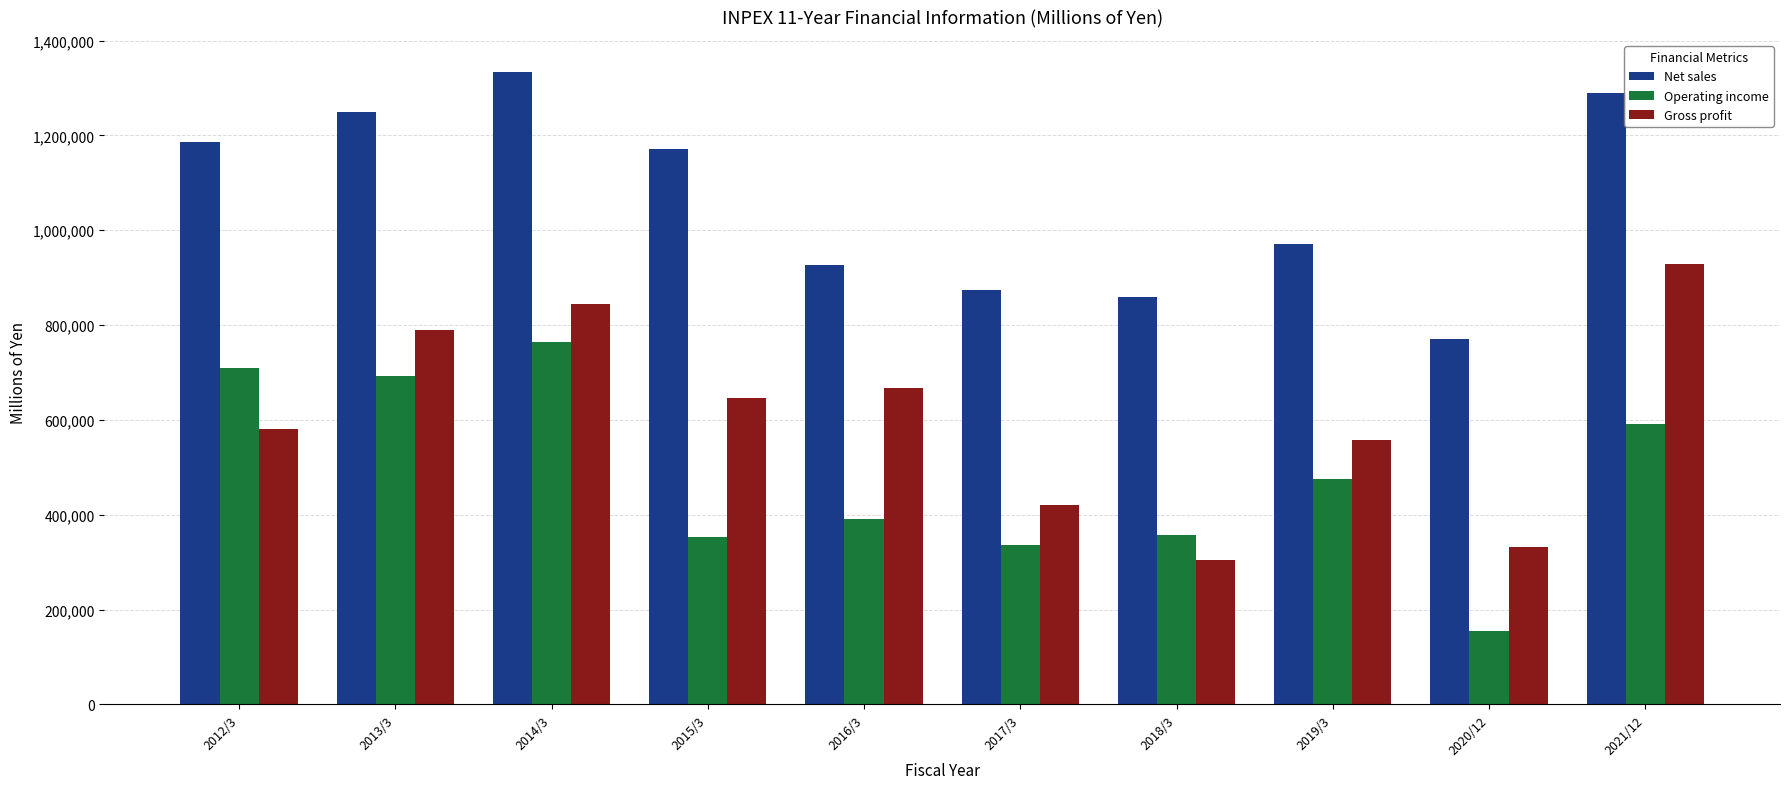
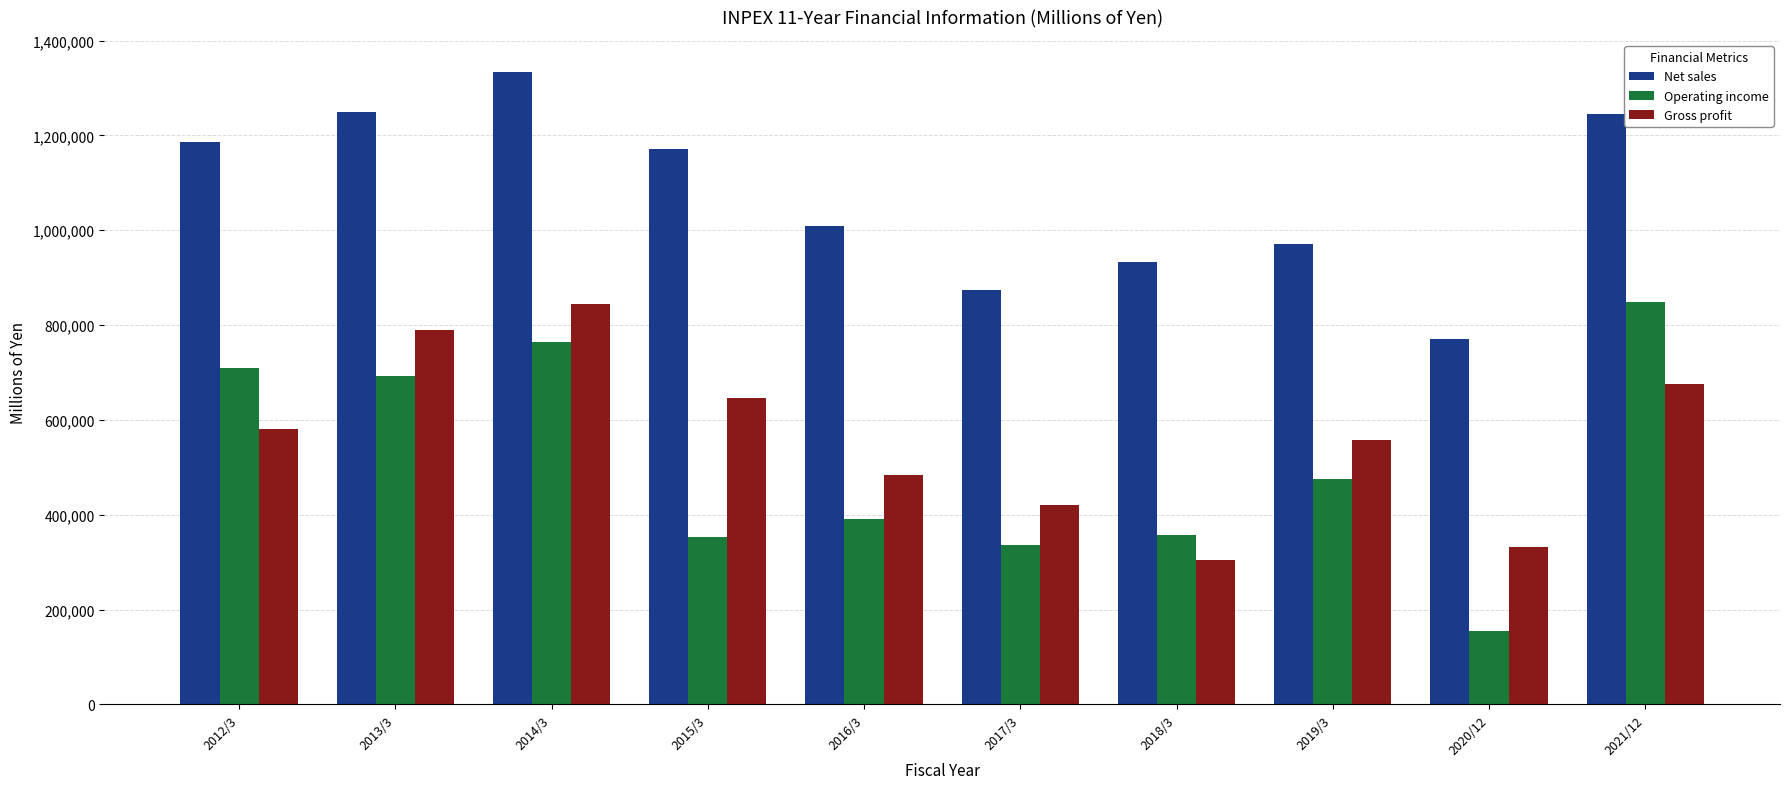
  {
    "Net sales": {
      "2012/3": "1,190,000",
      "2013/3": "1,250,000",
      "2014/3": "1,330,000",
      "2015/3": "1,170,000",
-     "2016/3": "930,000",
+     "2016/3": "1,010,000",
      "2017/3": "870,000",
-     "2018/3": "860,000",
+     "2018/3": "930,000",
      "2019/3": "970,000",
      "2020/12": "770,000",
-     "2021/12": "1,290,000"
+     "2021/12": "1,240,000"
    },
    "Operating income": {
      "2012/3": "710,000",
      "2013/3": "690,000",
      "2014/3": "770,000",
      "2015/3": "350,000",
      "2016/3": "390,000",
      "2017/3": "340,000",
      "2018/3": "360,000",
      "2019/3": "470,000",
      "2020/12": "150,000",
-     "2021/12": "590,000"
+     "2021/12": "850,000"
    },
    "Gross profit": {
      "2012/3": "580,000",
      "2013/3": "790,000",
      "2014/3": "840,000",
      "2015/3": "650,000",
-     "2016/3": "670,000",
+     "2016/3": "480,000",
      "2017/3": "420,000",
      "2018/3": "300,000",
      "2019/3": "560,000",
      "2020/12": "330,000",
-     "2021/12": "930,000"
+     "2021/12": "680,000"
    }
  }
